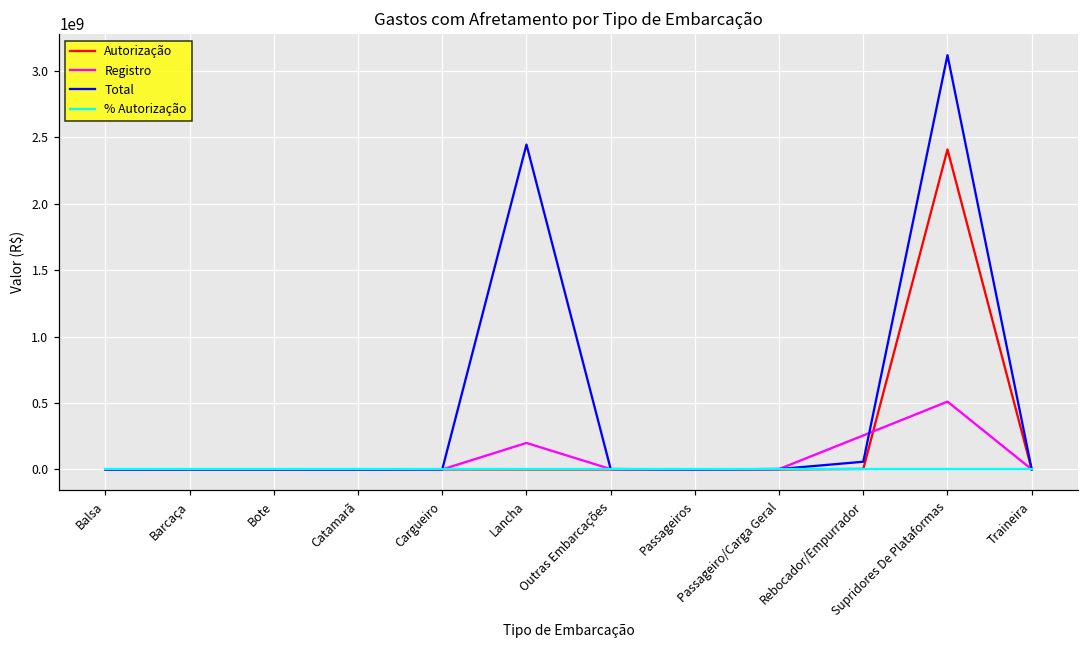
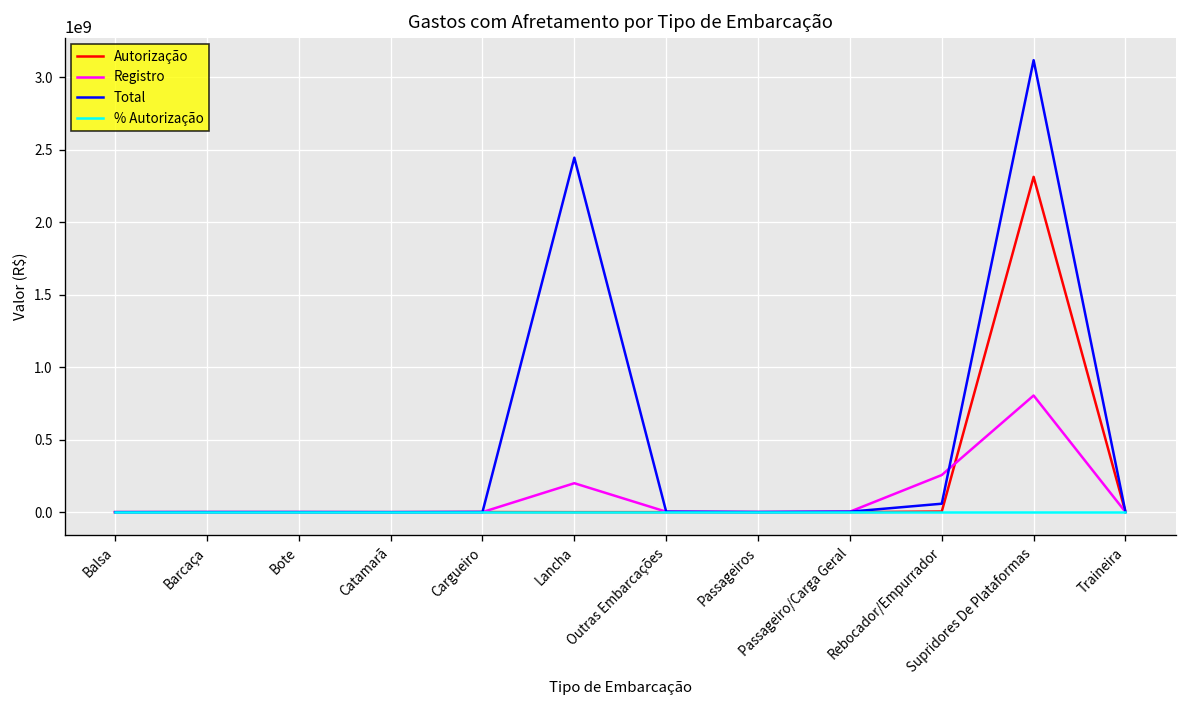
  {
    "Autorização": {
-     "Supridores De Plataformas": 2410000000
+     "Supridores De Plataformas": 2310000000
    },
    "Registro": {
      "Lancha": 200000000,
      "Rebocador/Empurrador": 260000000,
-     "Supridores De Plataformas": 510000000
+     "Supridores De Plataformas": 800000000
    },
    "Total": {
      "Lancha": 2440000000,
      "Rebocador/Empurrador": 60000000,
      "Supridores De Plataformas": 3120000000
    },
    "% Autorização": {
      "Supridores De Plataformas": 0
    }
  }
